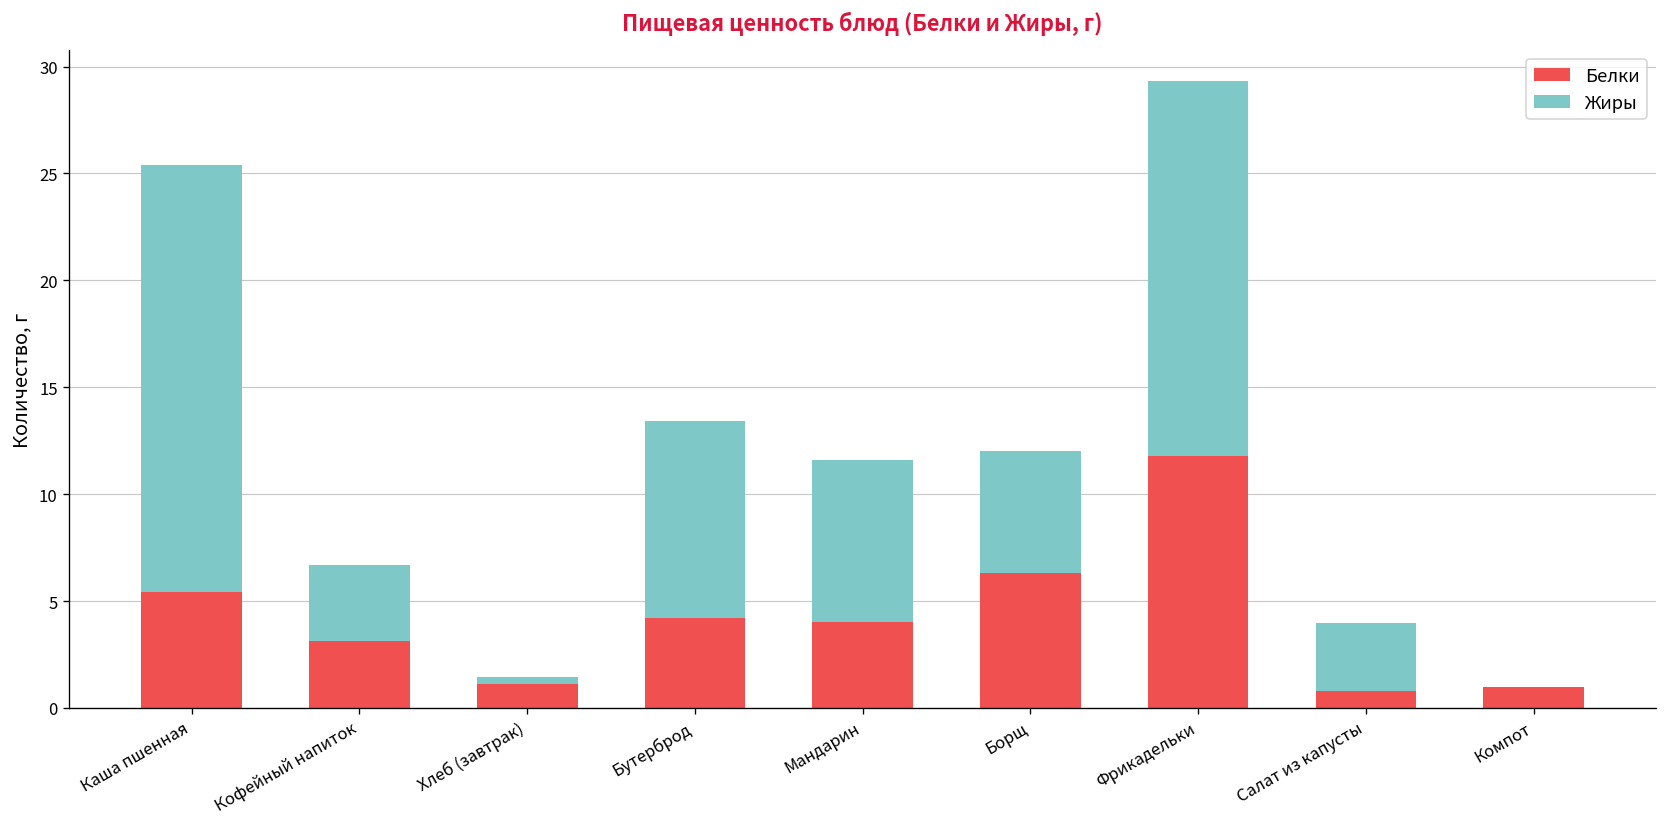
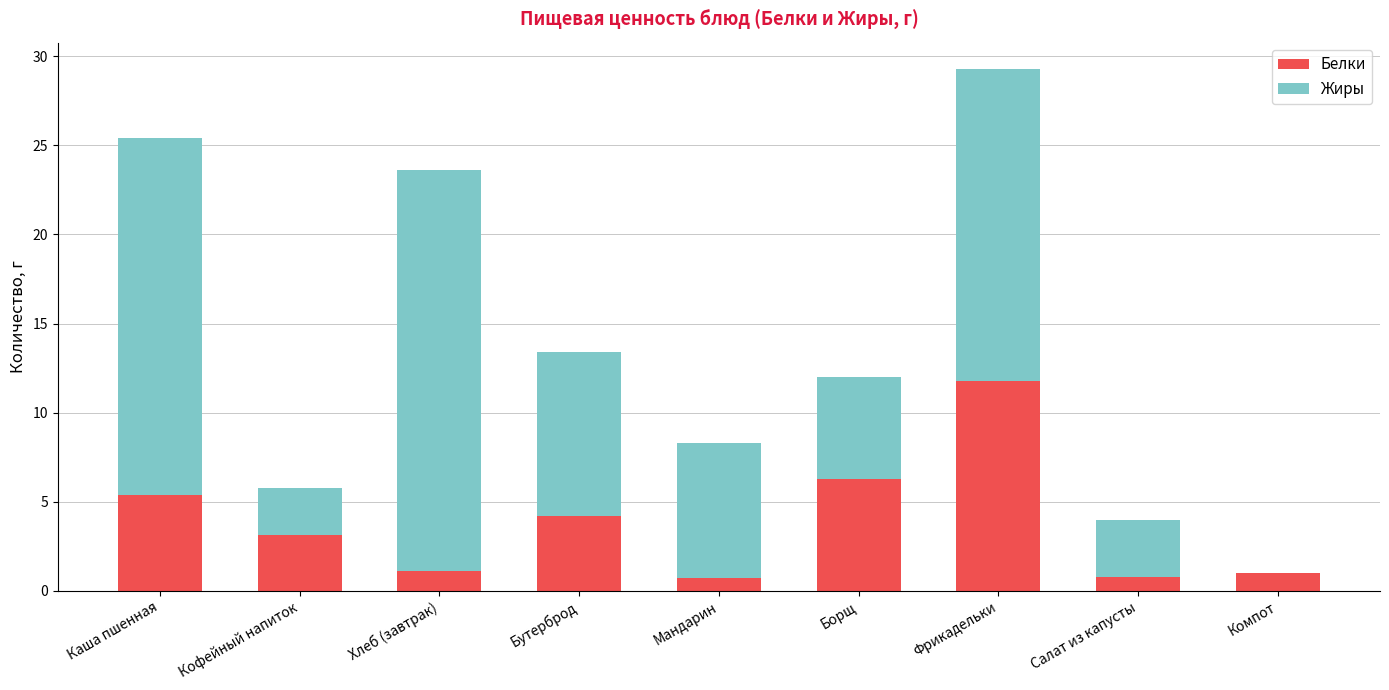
  {
    "Белки": {
      "Каша пшенная": 5.4,
      "Кофейный напиток": 3.1,
      "Хлеб (завтрак)": 1.1,
      "Бутерброд": 4.2,
-     "Мандарин": 4.0,
+     "Мандарин": 0.7,
      "Борщ": 6.3,
      "Фрикадельки": 11.8,
      "Салат из капусты": 0.8,
      "Компот": 1.0
    },
    "Жиры": {
      "Каша пшенная": 20.0,
-     "Кофейный напиток": 3.6,
-     "Хлеб (завтрак)": 0.3,
+     "Кофейный напиток": 2.7,
+     "Хлеб (завтрак)": 22.5,
      "Бутерброд": 9.2,
      "Мандарин": 7.6,
      "Борщ": 5.7,
      "Фрикадельки": 17.5,
      "Салат из капусты": 3.2,
      "Компот": 0.0
    }
  }
